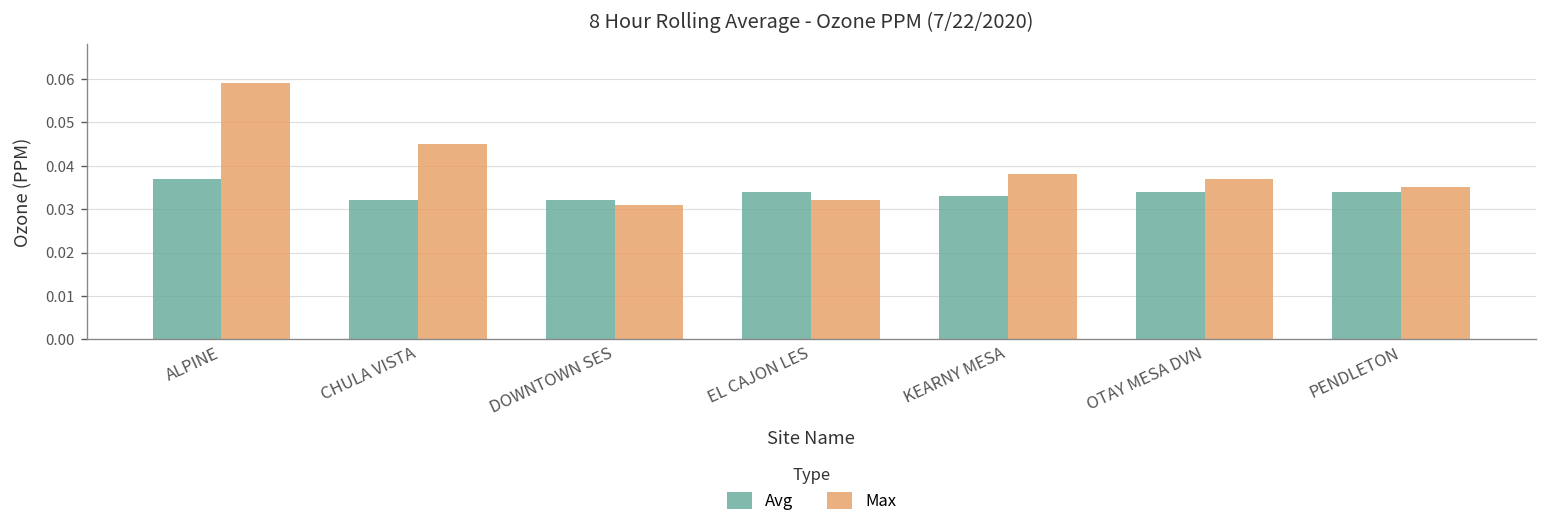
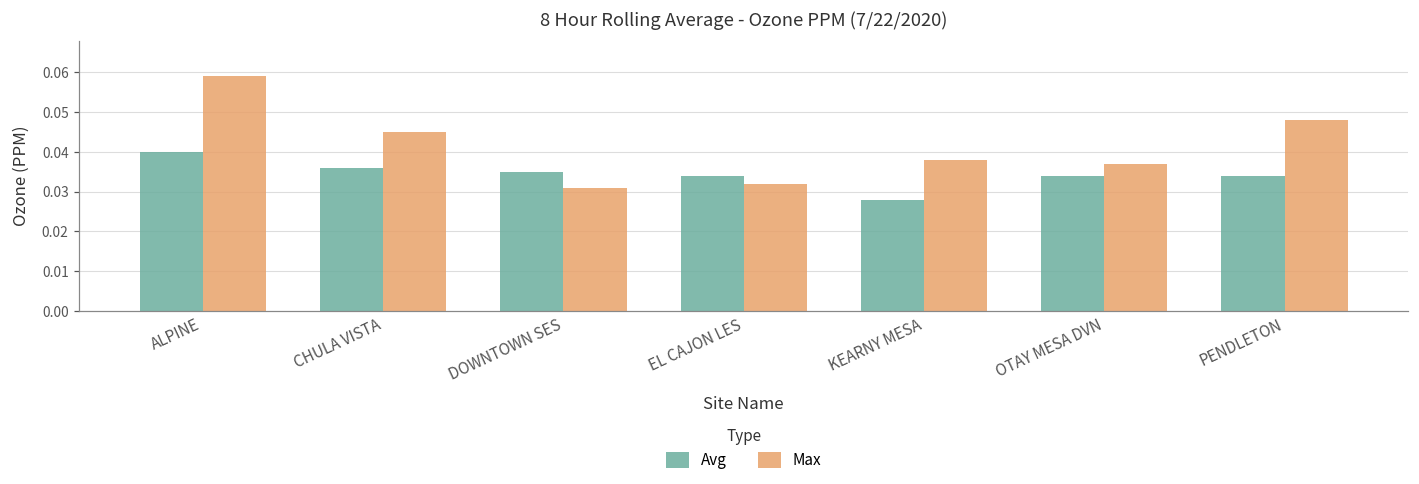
  {
    "Avg": {
-     "ALPINE": 0.037,
-     "CHULA VISTA": 0.032,
-     "DOWNTOWN SES": 0.032,
+     "ALPINE": 0.040,
+     "CHULA VISTA": 0.036,
+     "DOWNTOWN SES": 0.035,
      "EL CAJON LES": 0.034,
-     "KEARNY MESA": 0.033,
+     "KEARNY MESA": 0.028,
      "OTAY MESA DVN": 0.034,
      "PENDLETON": 0.034
    },
    "Max": {
      "ALPINE": 0.059,
      "CHULA VISTA": 0.045,
      "DOWNTOWN SES": 0.031,
      "EL CAJON LES": 0.032,
      "KEARNY MESA": 0.038,
      "OTAY MESA DVN": 0.037,
-     "PENDLETON": 0.035
+     "PENDLETON": 0.048
    }
  }
